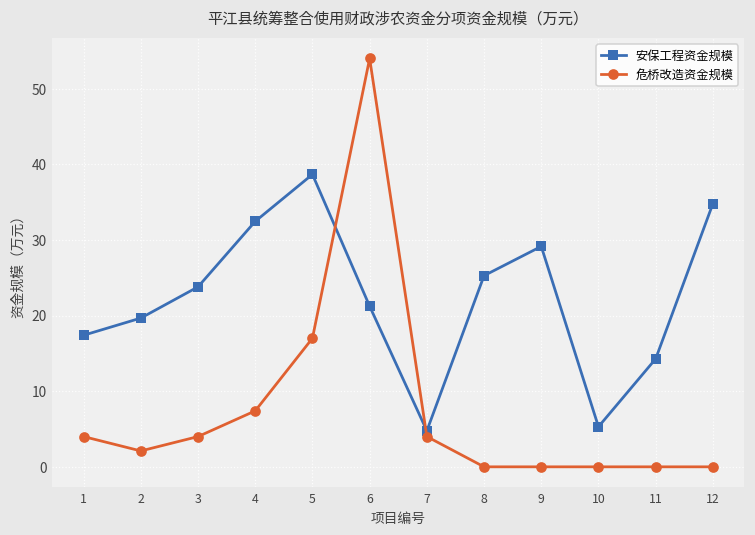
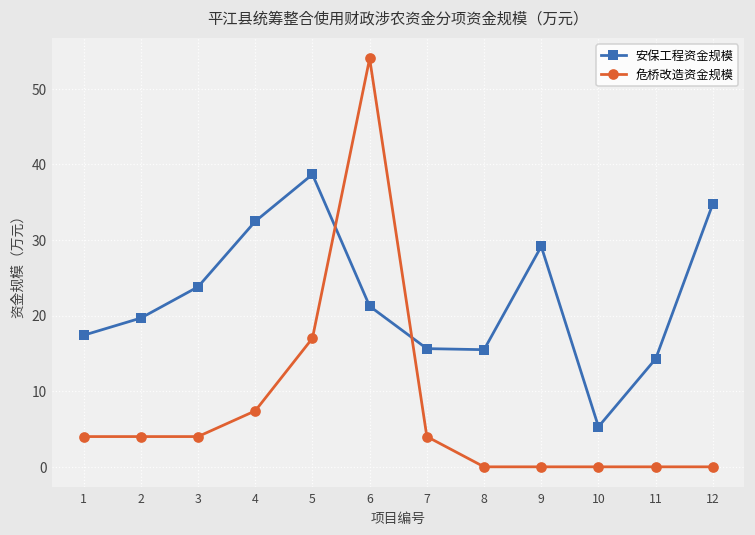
  {
    "安保工程资金规模": {
      "1": 17,
      "2": 20,
      "3": 24,
      "4": 32,
      "5": 39,
      "6": 21,
-     "7": 5,
-     "8": 25,
+     "7": 16,
+     "8": 15,
      "9": 29,
      "10": 5,
      "11": 14,
      "12": 35
    },
    "危桥改造资金规模": {
      "1": 4,
-     "2": 2,
+     "2": 4,
      "3": 4,
      "4": 7,
      "5": 17,
      "6": 54,
      "7": 4,
      "8": 0,
      "9": 0,
      "10": 0,
      "11": 0,
      "12": 0
    }
  }
